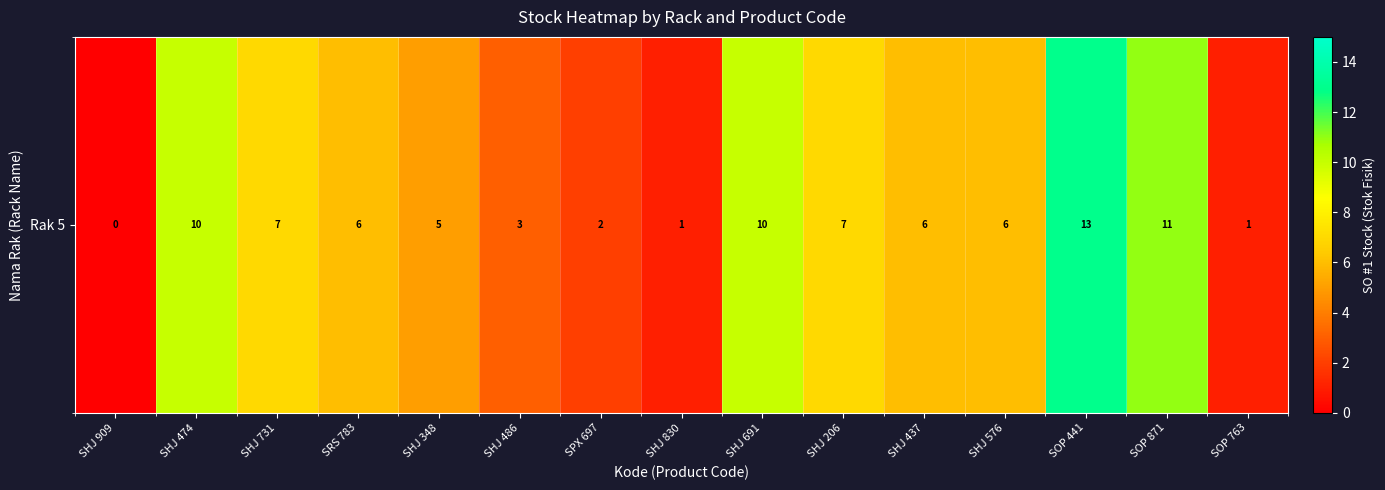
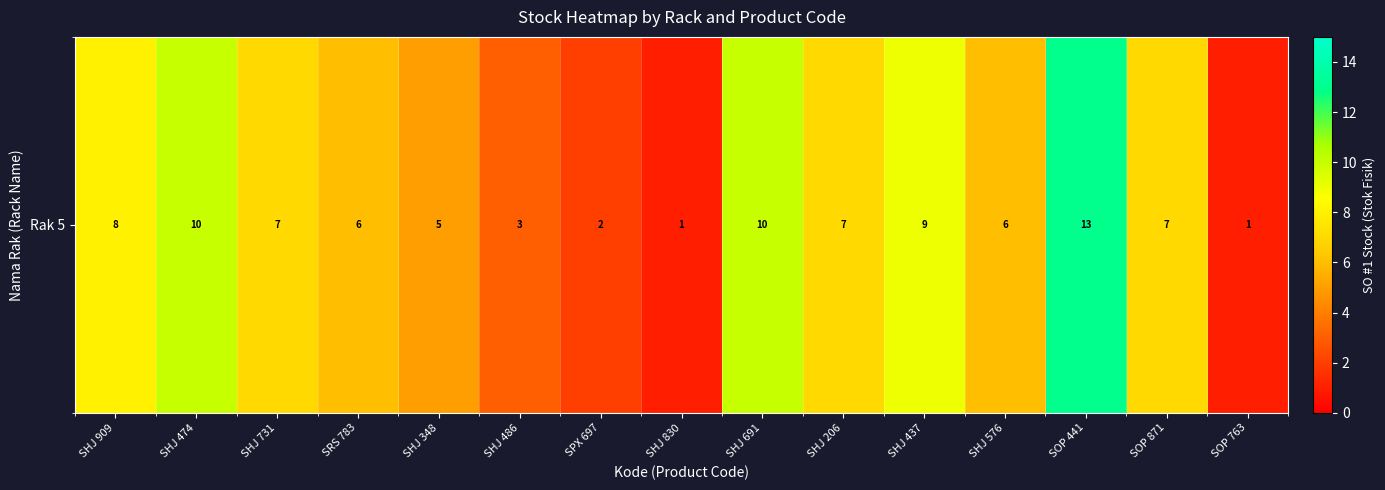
  {
    "Rak 5": {
-     "SHJ 909": 0,
+     "SHJ 909": 8,
      "SHJ 474": 10,
      "SHJ 731": 7,
      "SRS 783": 6,
      "SHJ 348": 5,
      "SHJ 486": 3,
      "SPX 697": 2,
      "SHJ 830": 1,
      "SHJ 691": 10,
      "SHJ 206": 7,
-     "SHJ 437": 6,
+     "SHJ 437": 9,
      "SHJ 576": 6,
      "SOP 441": 13,
-     "SOP 871": 11,
+     "SOP 871": 7,
      "SOP 763": 1
    }
  }
